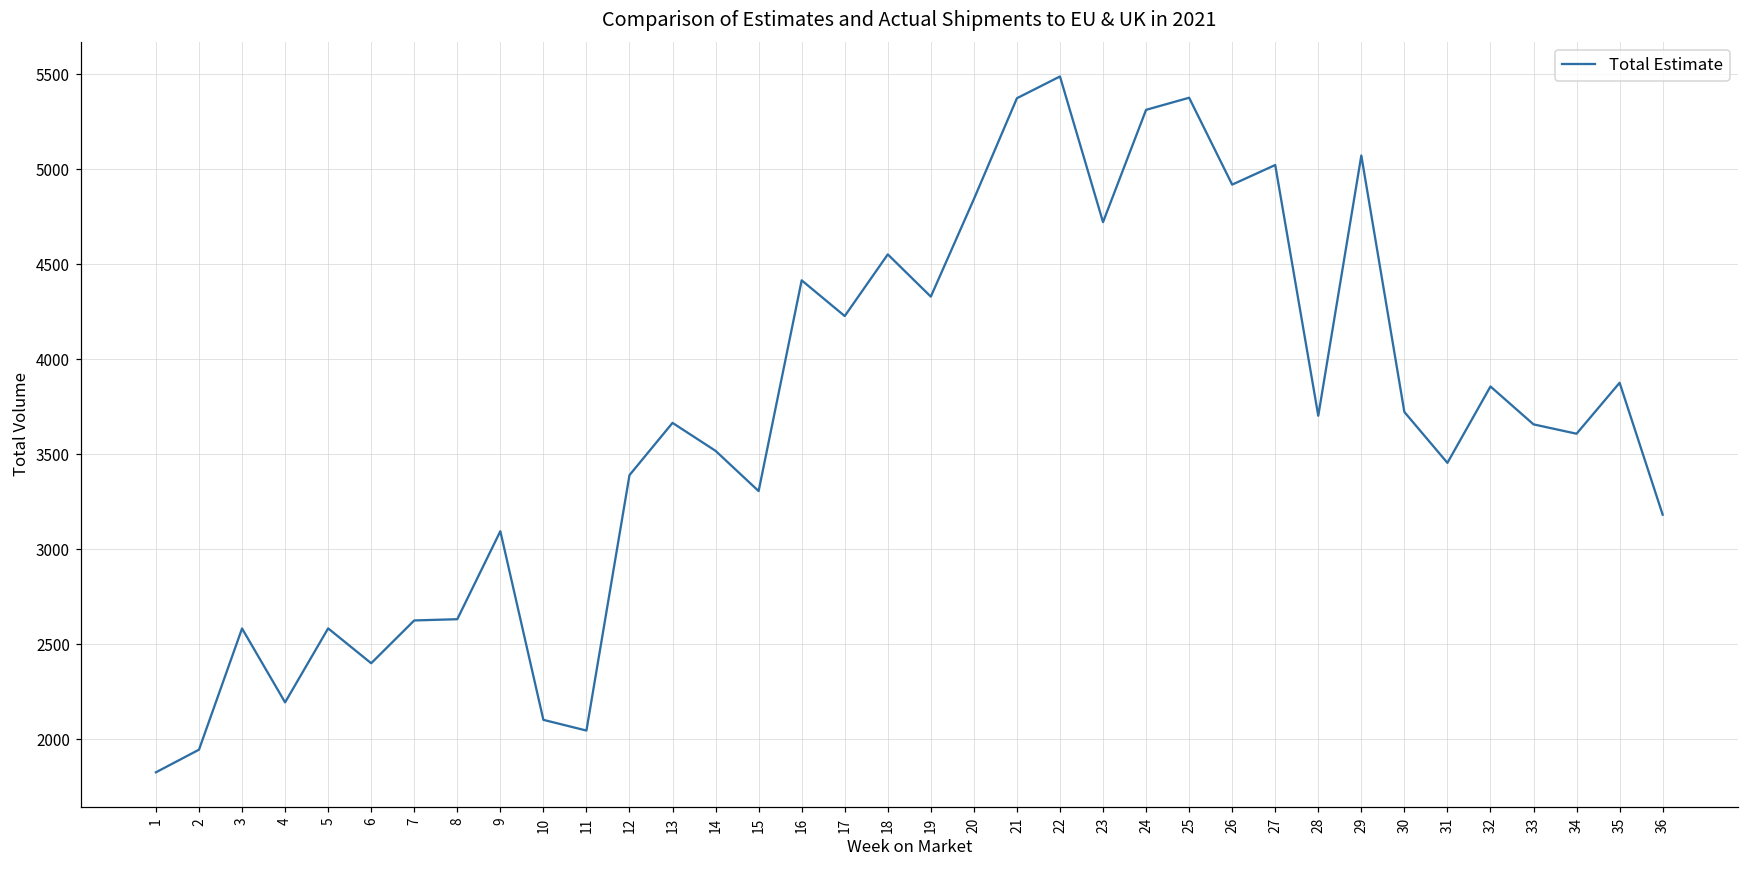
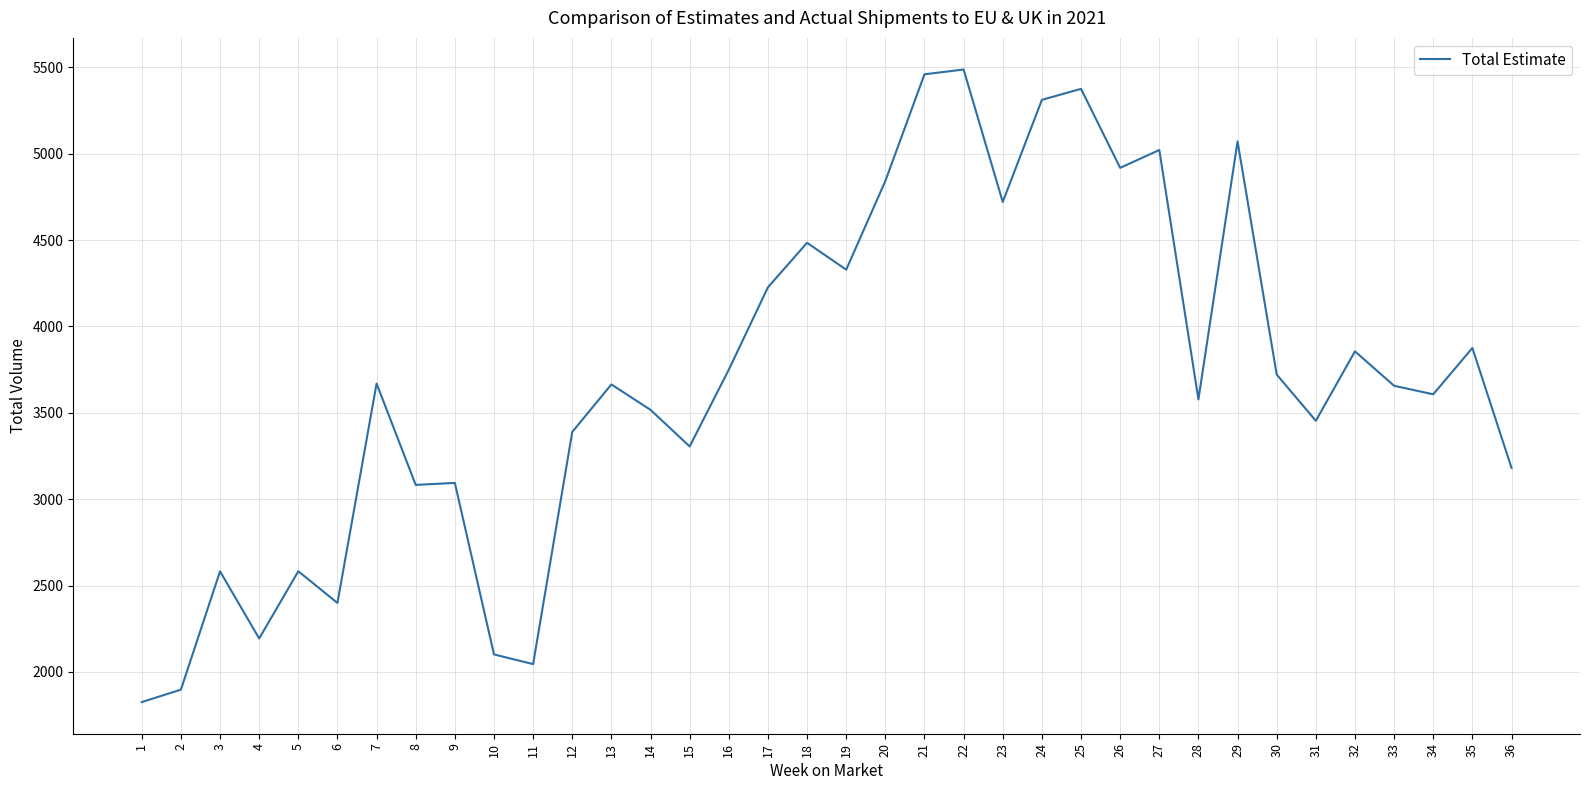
  {
    "1": 1830,
-   "2": 1940,
+   "2": 1900,
    "3": 2580,
    "4": 2190,
    "5": 2580,
    "6": 2400,
-   "7": 2620,
-   "8": 2630,
+   "7": 3670,
+   "8": 3080,
    "9": 3090,
    "10": 2100,
    "11": 2050,
    "12": 3390,
    "13": 3660,
    "14": 3520,
    "15": 3310,
-   "16": 4410,
+   "16": 3750,
    "17": 4230,
-   "18": 4550,
+   "18": 4480,
    "19": 4330,
    "20": 4840,
-   "21": 5370,
+   "21": 5460,
    "22": 5490,
    "23": 4720,
    "24": 5310,
    "25": 5380,
    "26": 4920,
    "27": 5020,
-   "28": 3700,
+   "28": 3580,
    "29": 5070,
    "30": 3720,
    "31": 3450,
    "32": 3860,
    "33": 3660,
    "34": 3610,
    "35": 3880,
    "36": 3180
  }
